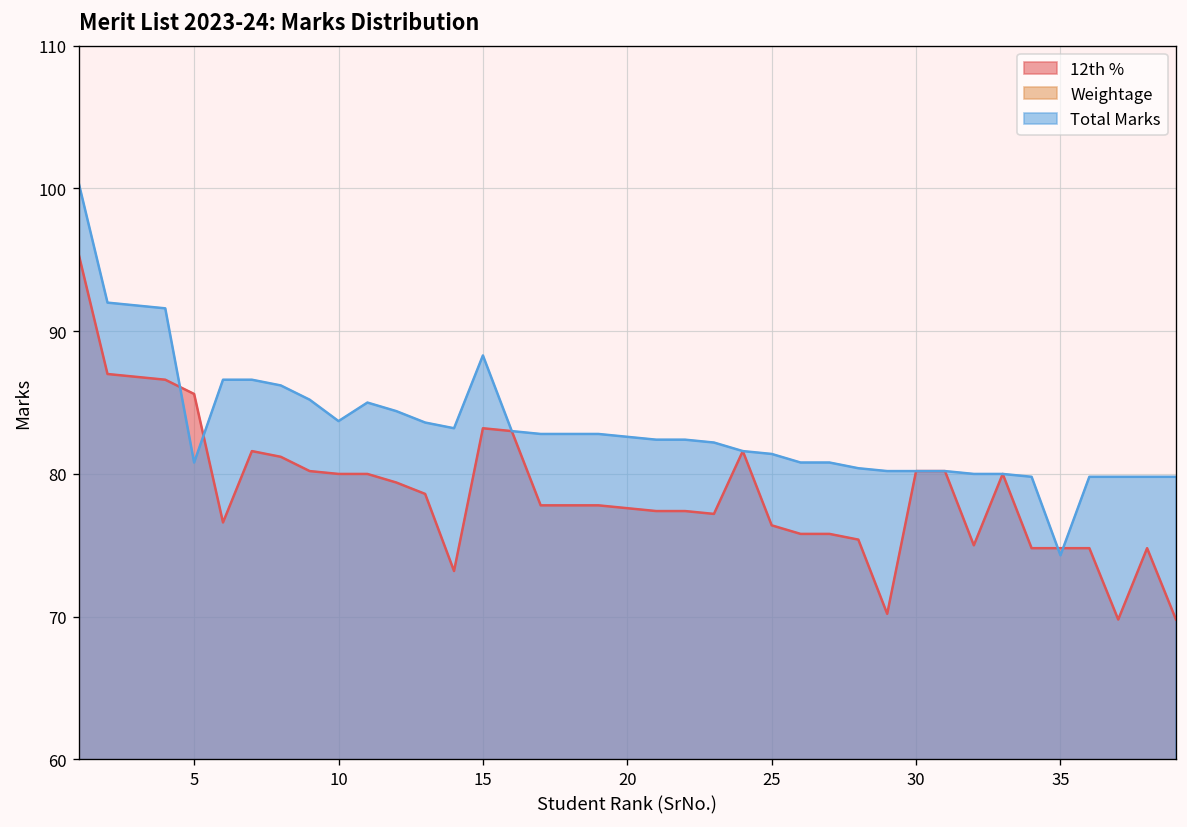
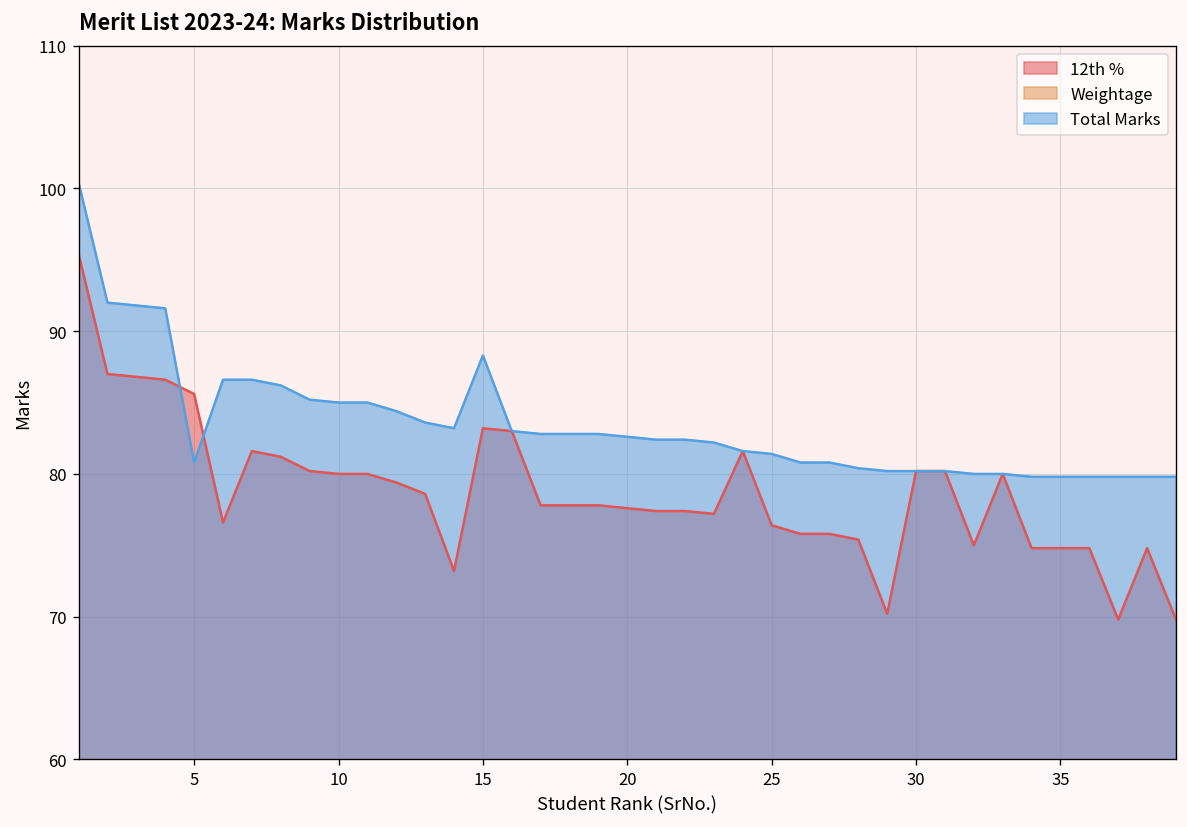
  {
    "Total Marks": {
      "5": 80.8,
-     "10": 83.7,
+     "10": 85.0,
      "15": 88.3,
      "20": 82.6,
      "25": 81.4,
-     "35": 74.3
+     "35": 79.8
    }
  }
